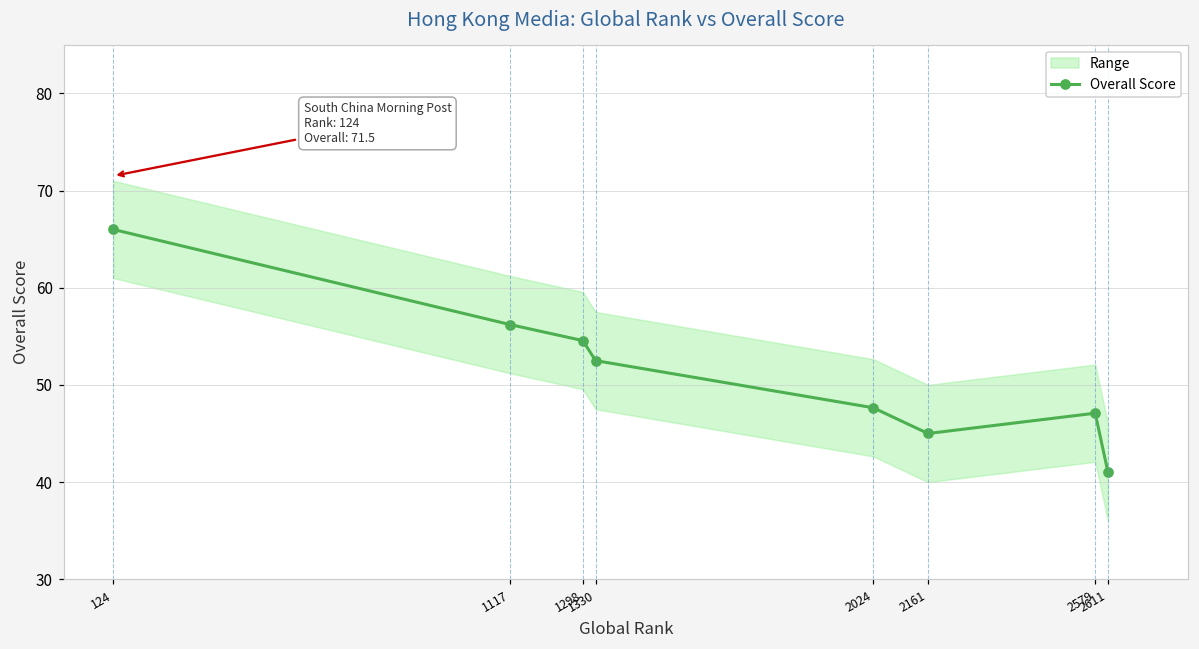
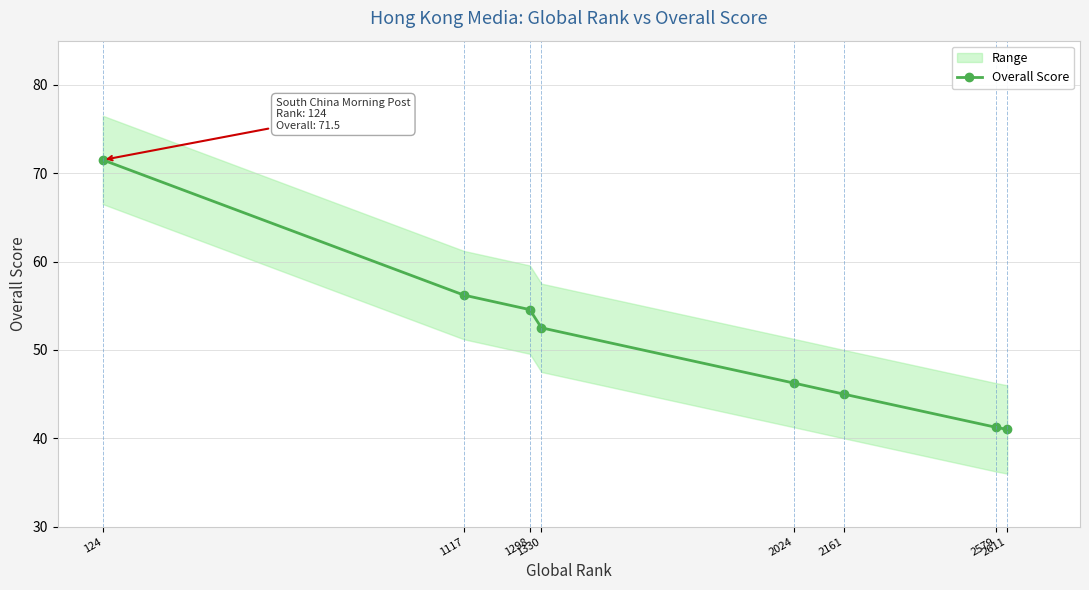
  {
    "Overall Score": {
-     "124": 66,
+     "124": 72,
      "1117": 56,
      "1298": 55,
      "1330": 53,
-     "2024": 48,
+     "2024": 46,
      "2161": 45,
-     "2579": 47,
+     "2579": 41,
      "2611": 41
    }
  }
